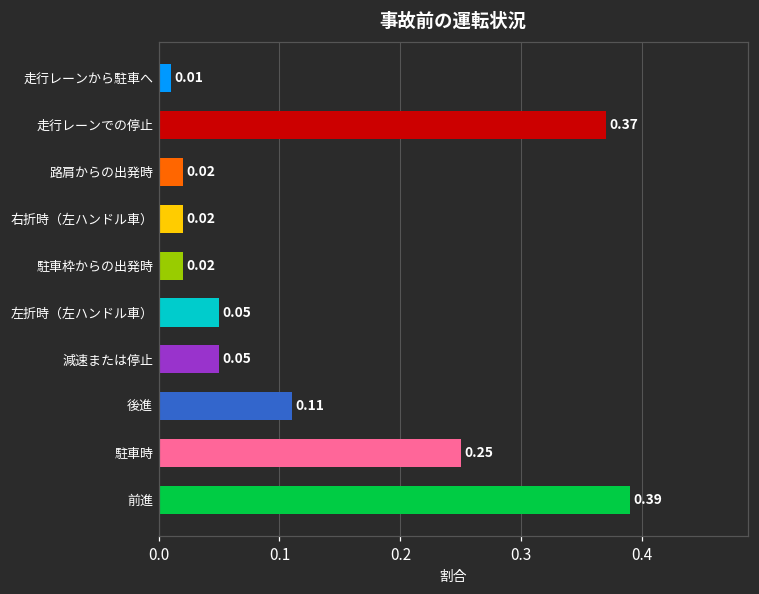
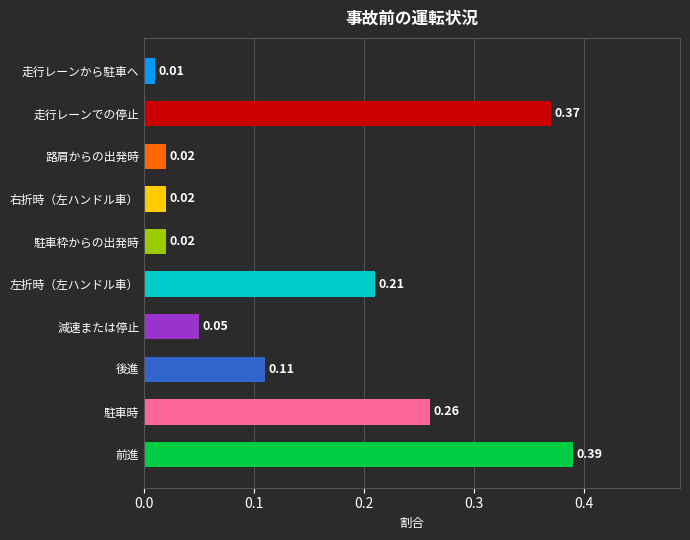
  {
    "走行レーンから駐車へ": 0.01,
    "走行レーンでの停止": 0.37,
    "路肩からの出発時": 0.02,
    "右折時（左ハンドル車）": 0.02,
    "駐車枠からの出発時": 0.02,
-   "左折時（左ハンドル車）": 0.05,
+   "左折時（左ハンドル車）": 0.21,
    "減速または停止": 0.05,
    "後進": 0.11,
-   "駐車時": 0.25,
+   "駐車時": 0.26,
    "前進": 0.39
  }
